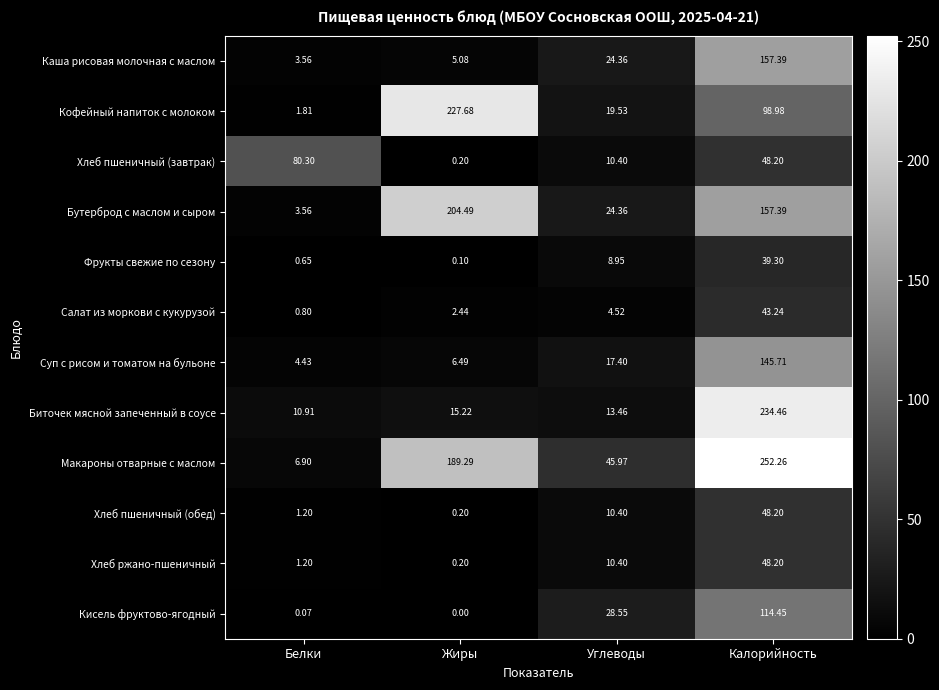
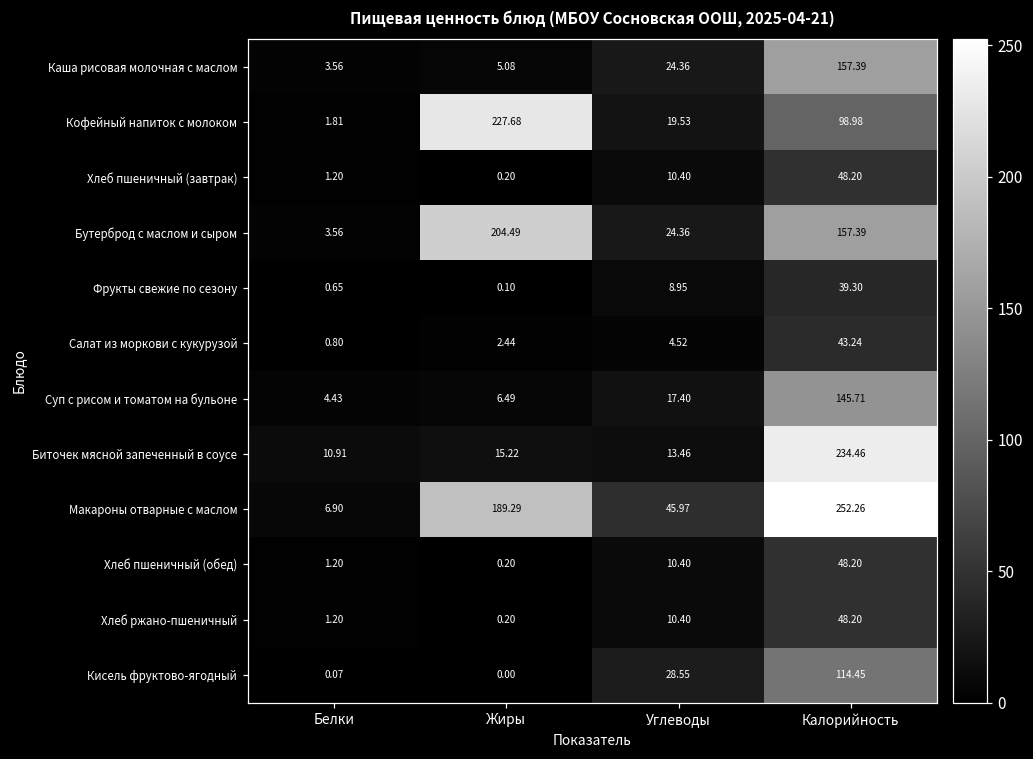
  {
    "Каша рисовая молочная с маслом": {
      "Белки": 3.56,
      "Жиры": 5.08,
      "Углеводы": 24.36,
      "Калорийность": 157.39
    },
    "Кофейный напиток с молоком": {
      "Белки": 1.81,
      "Жиры": 227.68,
      "Углеводы": 19.53,
      "Калорийность": 98.98
    },
    "Хлеб пшеничный (завтрак)": {
-     "Белки": 80.30,
+     "Белки": 1.20,
      "Жиры": 0.20,
      "Углеводы": 10.40,
      "Калорийность": 48.20
    },
    "Бутерброд с маслом и сыром": {
      "Белки": 3.56,
      "Жиры": 204.49,
      "Углеводы": 24.36,
      "Калорийность": 157.39
    },
    "Фрукты свежие по сезону": {
      "Белки": 0.65,
      "Жиры": 0.10,
      "Углеводы": 8.95,
      "Калорийность": 39.30
    },
    "Салат из моркови с кукурузой": {
      "Белки": 0.80,
      "Жиры": 2.44,
      "Углеводы": 4.52,
      "Калорийность": 43.24
    },
    "Суп с рисом и томатом на бульоне": {
      "Белки": 4.43,
      "Жиры": 6.49,
      "Углеводы": 17.40,
      "Калорийность": 145.71
    },
    "Биточек мясной запеченный в соусе": {
      "Белки": 10.91,
      "Жиры": 15.22,
      "Углеводы": 13.46,
      "Калорийность": 234.46
    },
    "Макароны отварные с маслом": {
      "Белки": 6.90,
      "Жиры": 189.29,
      "Углеводы": 45.97,
      "Калорийность": 252.26
    },
    "Хлеб пшеничный (обед)": {
      "Белки": 1.20,
      "Жиры": 0.20,
      "Углеводы": 10.40,
      "Калорийность": 48.20
    },
    "Хлеб ржано-пшеничный": {
      "Белки": 1.20,
      "Жиры": 0.20,
      "Углеводы": 10.40,
      "Калорийность": 48.20
    },
    "Кисель фруктово-ягодный": {
      "Белки": 0.07,
      "Жиры": 0.00,
      "Углеводы": 28.55,
      "Калорийность": 114.45
    }
  }
